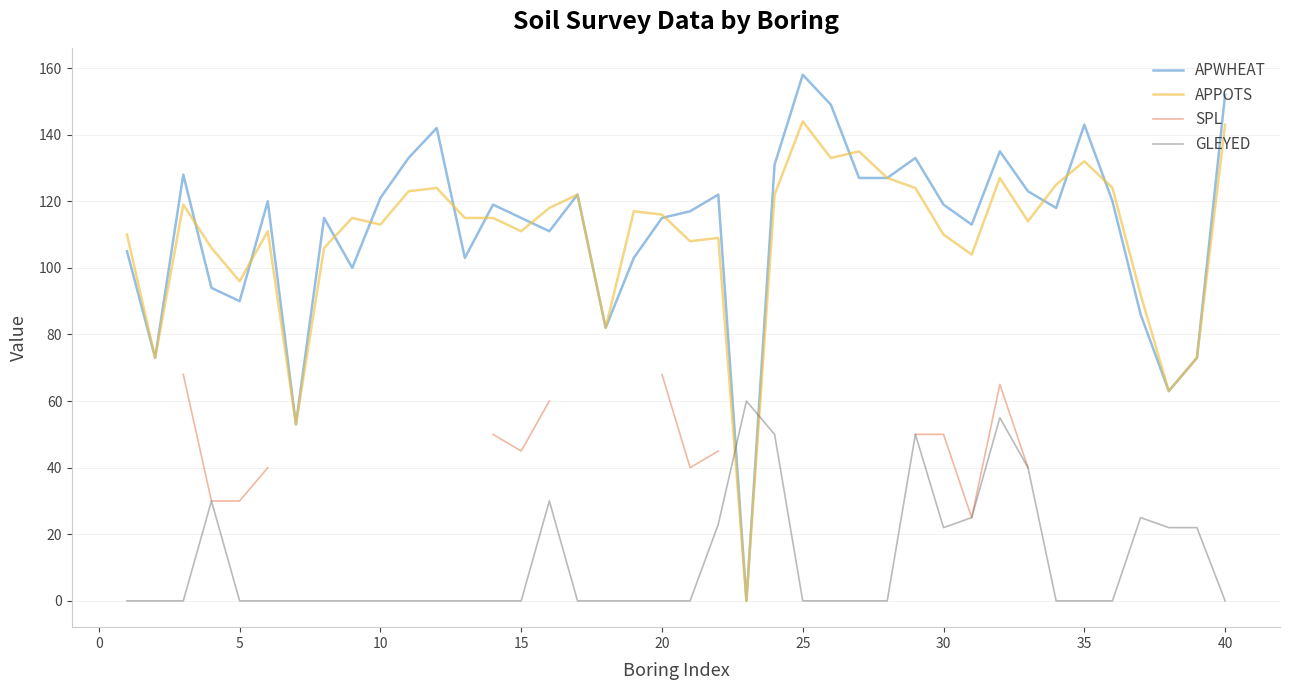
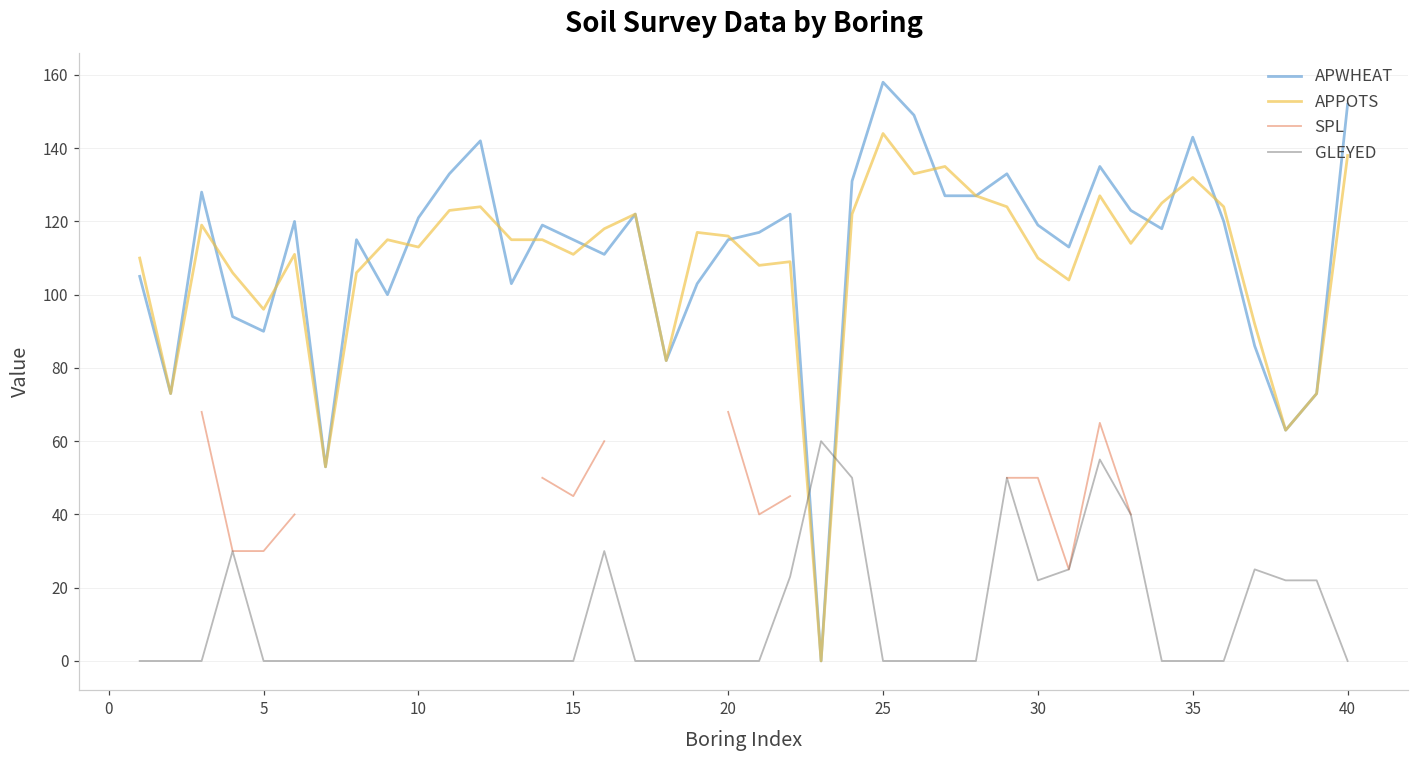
  {
    "APWHEAT": {
      "5": 90,
      "10": 121,
      "15": 115,
      "20": 115,
      "25": 158,
      "30": 119,
      "35": 143,
      "40": 152
    },
    "APPOTS": {
      "5": 96,
      "10": 113,
      "15": 111,
      "20": 116,
      "25": 144,
      "30": 110,
      "35": 132,
-     "40": 143
+     "40": 138
    },
    "SPL": {
      "5": 30,
      "10": 55,
      "15": 45,
      "20": 68,
      "30": 50
    },
    "GLEYED": {
      "5": 0,
      "10": 0,
      "15": 0,
      "20": 0,
      "25": 0,
      "30": 22,
      "35": 0,
      "40": 0
    }
  }
